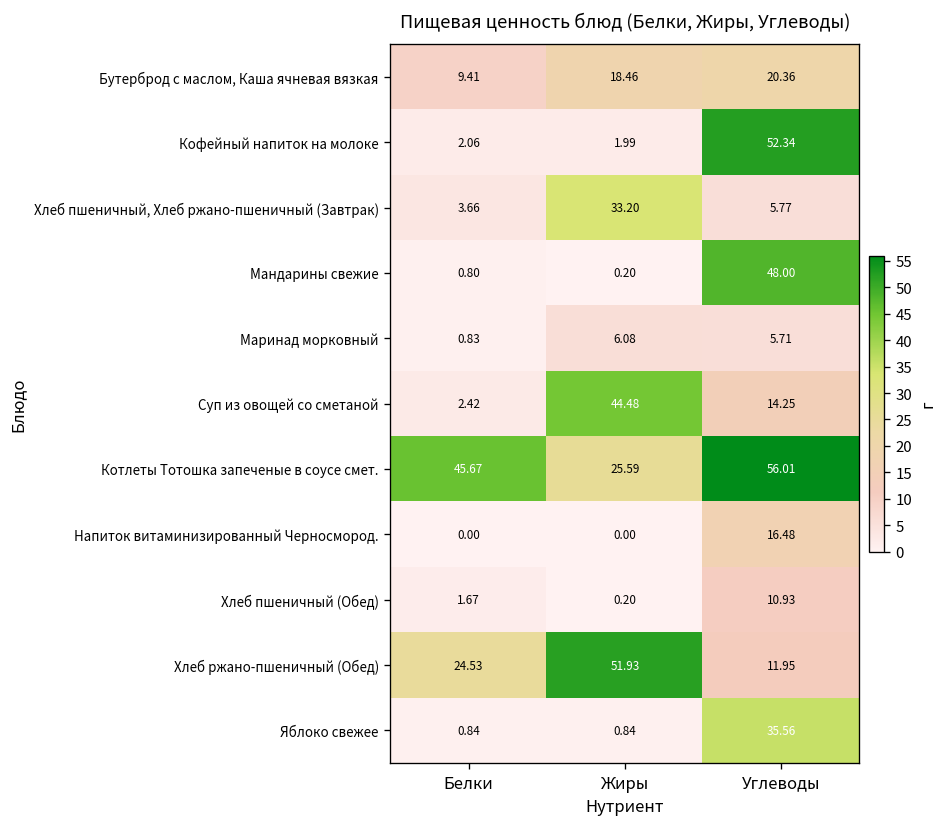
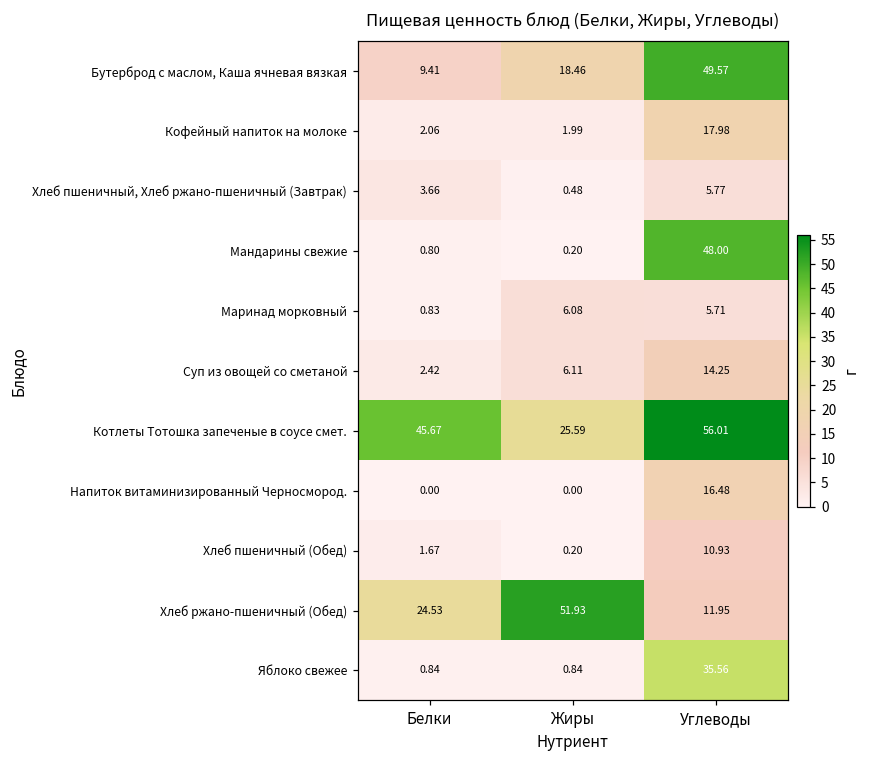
  {
    "Бутерброд с маслом, Каша ячневая вязкая": {
      "Белки": 9.41,
      "Жиры": 18.46,
-     "Углеводы": 20.36
+     "Углеводы": 49.57
    },
    "Кофейный напиток на молоке": {
      "Белки": 2.06,
      "Жиры": 1.99,
-     "Углеводы": 52.34
+     "Углеводы": 17.98
    },
    "Хлеб пшеничный, Хлеб ржано-пшеничный (Завтрак)": {
      "Белки": 3.66,
-     "Жиры": 33.20,
+     "Жиры": 0.48,
      "Углеводы": 5.77
    },
    "Мандарины свежие": {
      "Белки": 0.80,
      "Жиры": 0.20,
      "Углеводы": 48.00
    },
    "Маринад морковный": {
      "Белки": 0.83,
      "Жиры": 6.08,
      "Углеводы": 5.71
    },
    "Суп из овощей со сметаной": {
      "Белки": 2.42,
-     "Жиры": 44.48,
+     "Жиры": 6.11,
      "Углеводы": 14.25
    },
    "Котлеты Тотошка запеченые в соусе смет.": {
      "Белки": 45.67,
      "Жиры": 25.59,
      "Углеводы": 56.01
    },
    "Напиток витаминизированный Черносмород.": {
      "Белки": 0.00,
      "Жиры": 0.00,
      "Углеводы": 16.48
    },
    "Хлеб пшеничный (Обед)": {
      "Белки": 1.67,
      "Жиры": 0.20,
      "Углеводы": 10.93
    },
    "Хлеб ржано-пшеничный (Обед)": {
      "Белки": 24.53,
      "Жиры": 51.93,
      "Углеводы": 11.95
    },
    "Яблоко свежее": {
      "Белки": 0.84,
      "Жиры": 0.84,
      "Углеводы": 35.56
    }
  }
